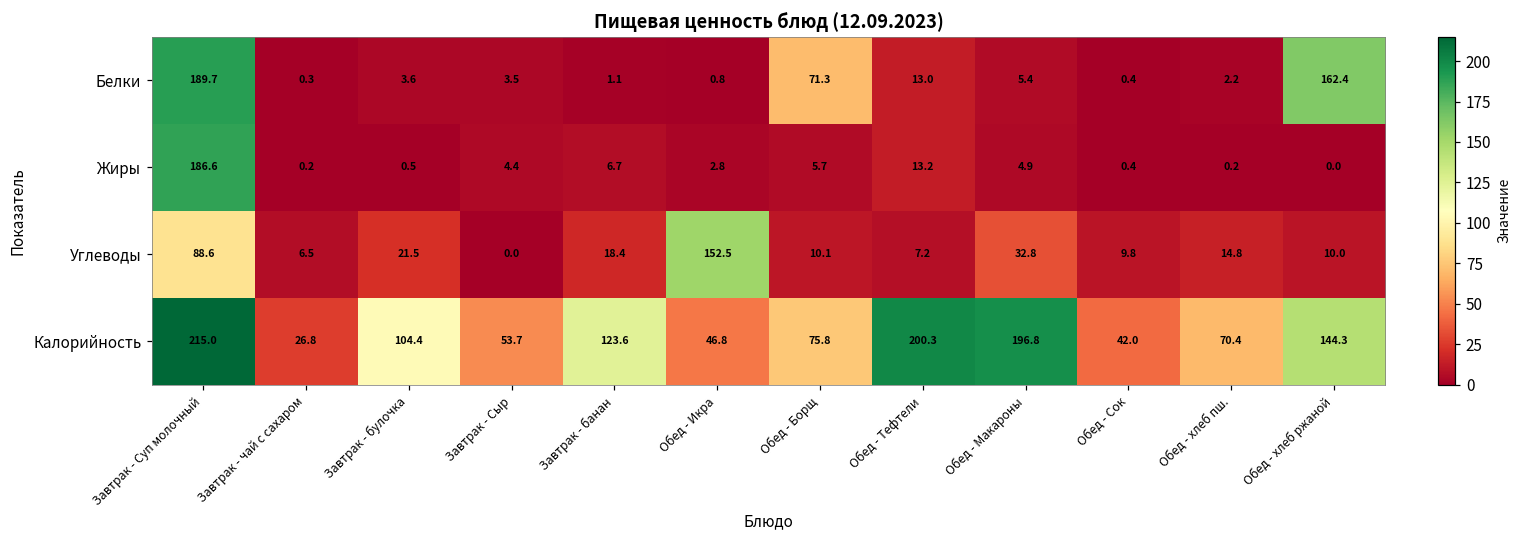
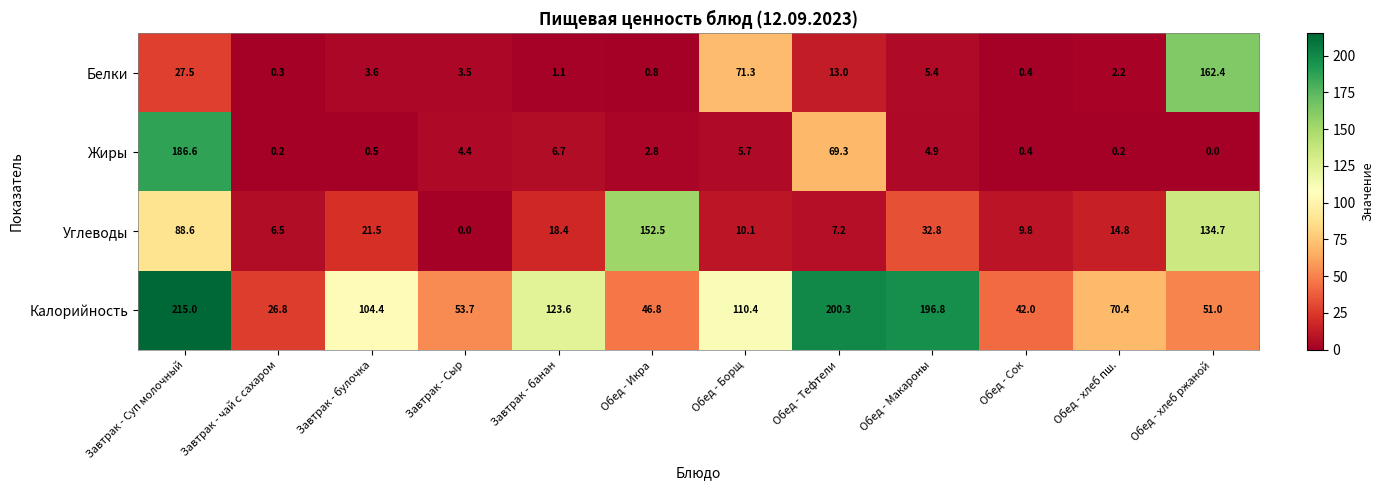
  {
    "Белки": {
-     "Завтрак - Суп молочный": 189.7,
+     "Завтрак - Суп молочный": 27.5,
      "Завтрак - чай с сахаром": 0.3,
      "Завтрак - булочка": 3.6,
      "Завтрак - Сыр": 3.5,
      "Завтрак - банан": 1.1,
      "Обед - Икра": 0.8,
      "Обед - Борщ": 71.3,
      "Обед - Тефтели": 13.0,
      "Обед - Макароны": 5.4,
      "Обед - Сок": 0.4,
      "Обед - хлеб пш.": 2.2,
      "Обед - хлеб ржаной": 162.4
    },
    "Жиры": {
      "Завтрак - Суп молочный": 186.6,
      "Завтрак - чай с сахаром": 0.2,
      "Завтрак - булочка": 0.5,
      "Завтрак - Сыр": 4.4,
      "Завтрак - банан": 6.7,
      "Обед - Икра": 2.8,
      "Обед - Борщ": 5.7,
-     "Обед - Тефтели": 13.2,
+     "Обед - Тефтели": 69.3,
      "Обед - Макароны": 4.9,
      "Обед - Сок": 0.4,
      "Обед - хлеб пш.": 0.2,
      "Обед - хлеб ржаной": 0.0
    },
    "Углеводы": {
      "Завтрак - Суп молочный": 88.6,
      "Завтрак - чай с сахаром": 6.5,
      "Завтрак - булочка": 21.5,
      "Завтрак - Сыр": 0.0,
      "Завтрак - банан": 18.4,
      "Обед - Икра": 152.5,
      "Обед - Борщ": 10.1,
      "Обед - Тефтели": 7.2,
      "Обед - Макароны": 32.8,
      "Обед - Сок": 9.8,
      "Обед - хлеб пш.": 14.8,
-     "Обед - хлеб ржаной": 10.0
+     "Обед - хлеб ржаной": 134.7
    },
    "Калорийность": {
      "Завтрак - Суп молочный": 215.0,
      "Завтрак - чай с сахаром": 26.8,
      "Завтрак - булочка": 104.4,
      "Завтрак - Сыр": 53.7,
      "Завтрак - банан": 123.6,
      "Обед - Икра": 46.8,
-     "Обед - Борщ": 75.8,
+     "Обед - Борщ": 110.4,
      "Обед - Тефтели": 200.3,
      "Обед - Макароны": 196.8,
      "Обед - Сок": 42.0,
      "Обед - хлеб пш.": 70.4,
-     "Обед - хлеб ржаной": 144.3
+     "Обед - хлеб ржаной": 51.0
    }
  }
